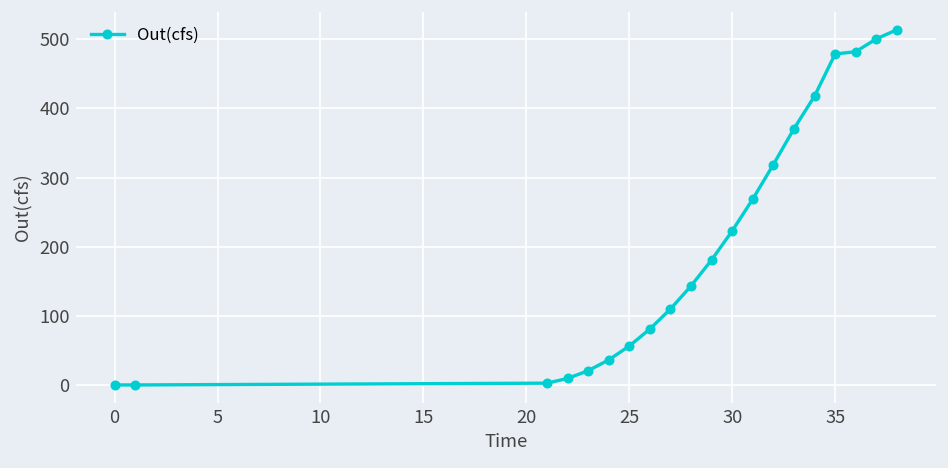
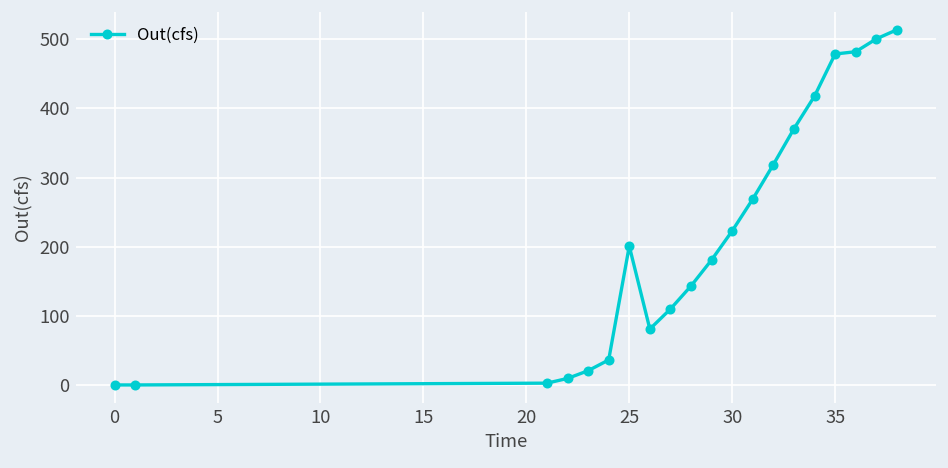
  {
    "0": 0,
-   "25": 60,
+   "25": 200,
    "30": 220,
    "35": 480
  }
